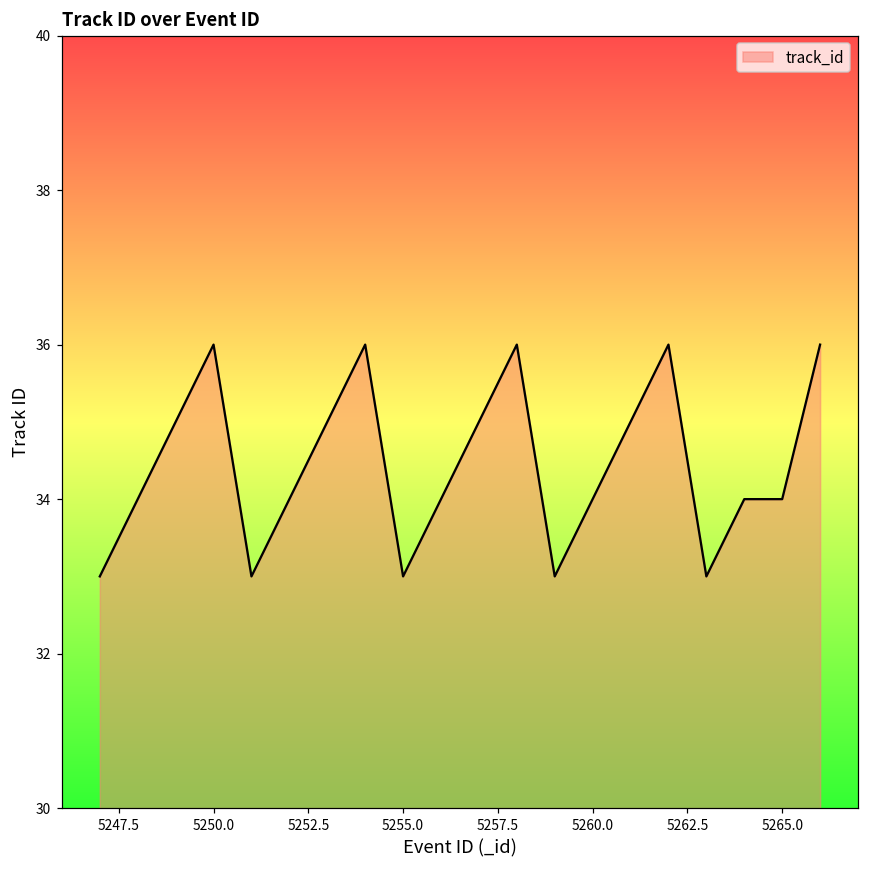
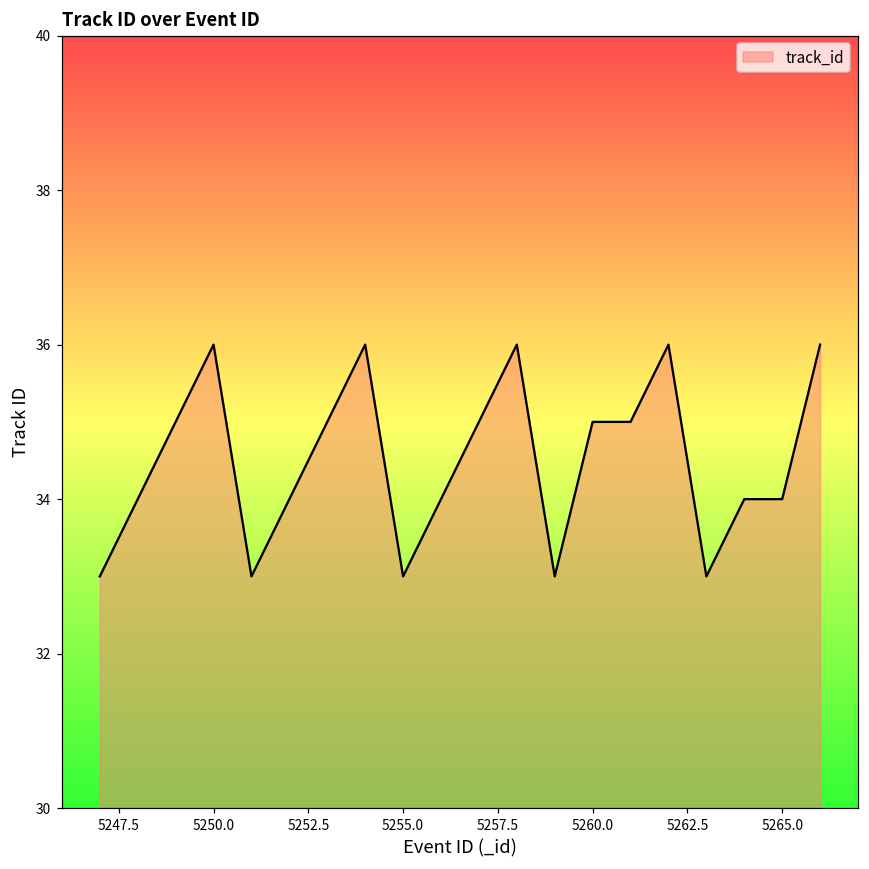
  {
    "5250.0": 36,
    "5255.0": 33,
-   "5260.0": 34,
+   "5260.0": 35,
    "5265.0": 34
  }
